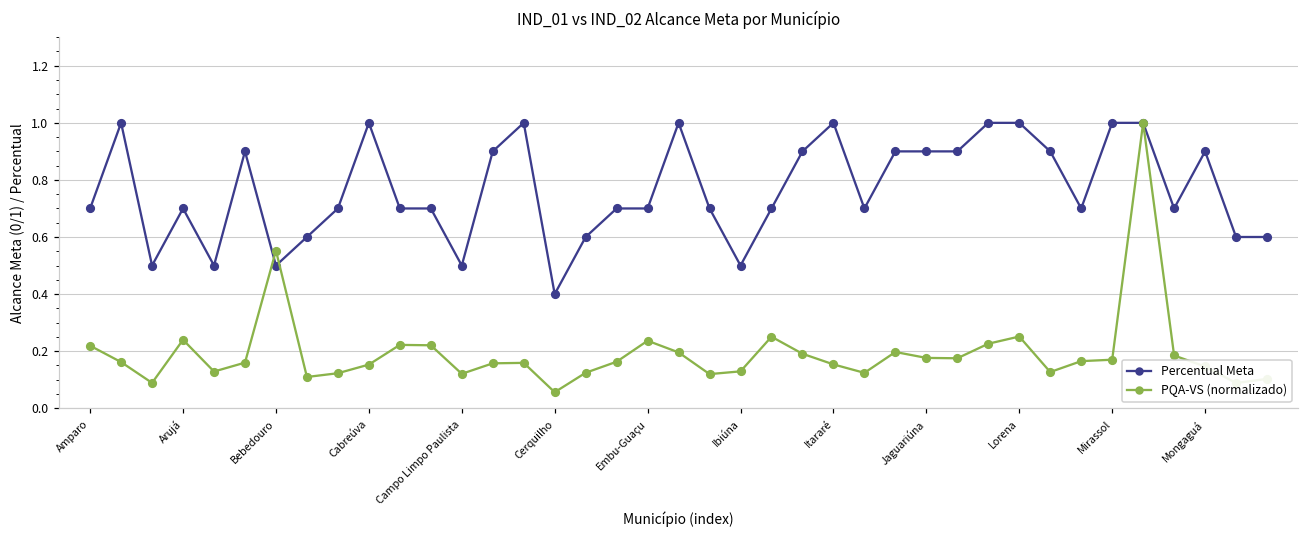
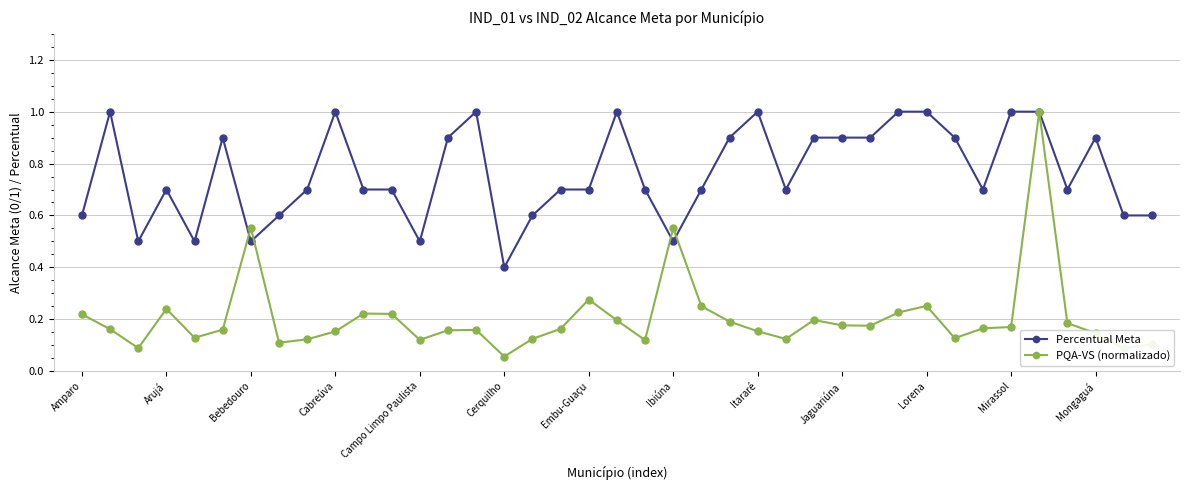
  {
    "Percentual Meta": {
-     "Amparo": 0.7,
+     "Amparo": 0.6,
      "Arujá": 0.7,
      "Bebedouro": 0.5,
      "Cabreúva": 1.0,
      "Campo Limpo Paulista": 0.5,
      "Cerquilho": 0.4,
      "Embu-Guaçu": 0.7,
      "Ibiúna": 0.5,
      "Itararé": 1.0,
      "Jaguariúna": 0.9,
      "Lorena": 1.0,
      "Mirassol": 1.0,
      "Mongaguá": 0.9
    },
    "PQA-VS (normalizado)": {
      "Amparo": 0.22,
      "Arujá": 0.24,
      "Bebedouro": 0.55,
      "Cabreúva": 0.15,
      "Campo Limpo Paulista": 0.12,
      "Cerquilho": 0.06,
-     "Embu-Guaçu": 0.24,
-     "Ibiúna": 0.13,
+     "Embu-Guaçu": 0.28,
+     "Ibiúna": 0.55,
      "Itararé": 0.15,
      "Jaguariúna": 0.18,
      "Lorena": 0.25,
      "Mirassol": 0.17
    }
  }
